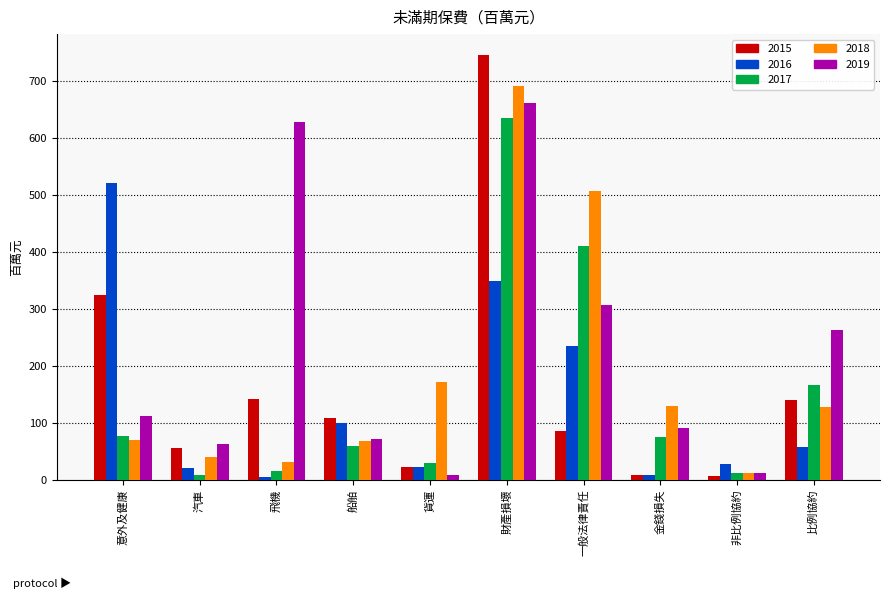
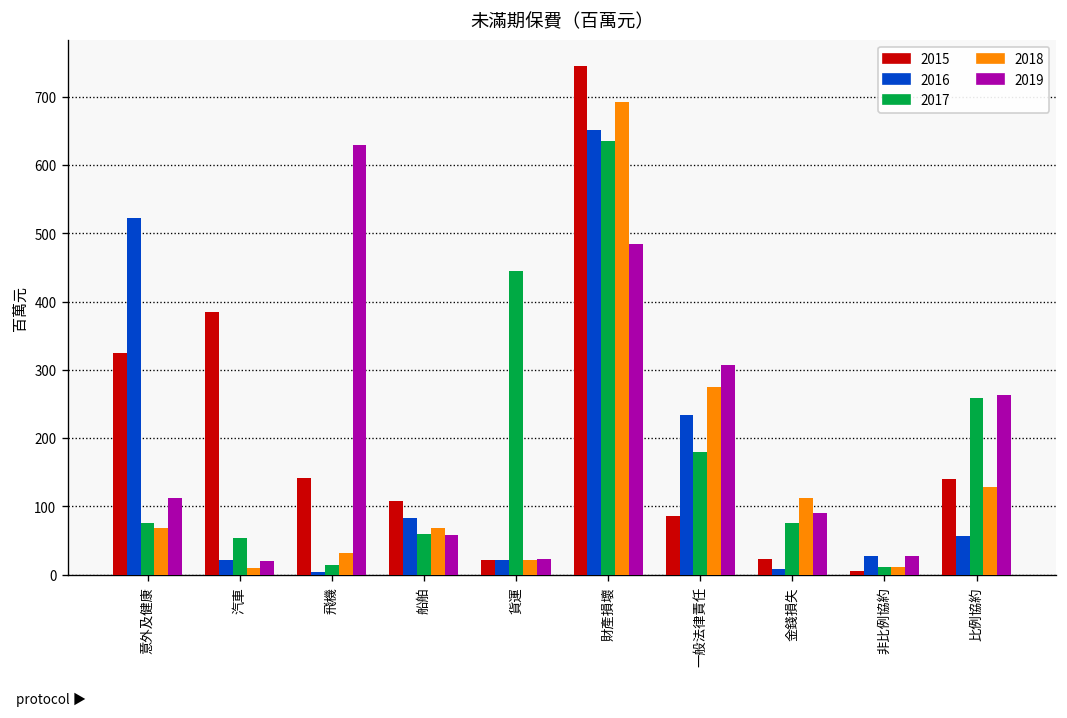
  {
    "2015": {
      "意外及健康": 330,
-     "汽車": 60,
+     "汽車": 390,
      "飛機": 140,
      "船舶": 110,
      "貨運": 20,
      "財產損壞": 750,
      "一般法律責任": 90,
-     "金錢損失": 10,
+     "金錢損失": 20,
      "非比例協約": 10,
      "比例協約": 140
    },
    "2016": {
      "意外及健康": 520,
      "汽車": 20,
-     "船舶": 100,
+     "船舶": 80,
      "貨運": 20,
-     "財產損壞": 350,
+     "財產損壞": 650,
      "一般法律責任": 230,
      "金錢損失": 10,
      "非比例協約": 30,
      "比例協約": 60
    },
    "2017": {
      "意外及健康": 80,
-     "汽車": 10,
+     "汽車": 50,
      "飛機": 10,
      "船舶": 60,
-     "貨運": 30,
+     "貨運": 440,
      "財產損壞": 640,
-     "一般法律責任": 410,
+     "一般法律責任": 180,
      "金錢損失": 80,
      "非比例協約": 10,
-     "比例協約": 170
+     "比例協約": 260
    },
    "2018": {
      "意外及健康": 70,
-     "汽車": 40,
+     "汽車": 10,
      "飛機": 30,
      "船舶": 70,
-     "貨運": 170,
+     "貨運": 20,
      "財產損壞": 690,
-     "一般法律責任": 510,
-     "金錢損失": 130,
+     "一般法律責任": 280,
+     "金錢損失": 110,
      "非比例協約": 10,
      "比例協約": 130
    },
    "2019": {
      "意外及健康": 110,
-     "汽車": 60,
+     "汽車": 20,
      "飛機": 630,
-     "船舶": 70,
-     "貨運": 10,
-     "財產損壞": 660,
+     "船舶": 60,
+     "貨運": 20,
+     "財產損壞": 480,
      "一般法律責任": 310,
      "金錢損失": 90,
-     "非比例協約": 10,
+     "非比例協約": 30,
      "比例協約": 260
    }
  }
